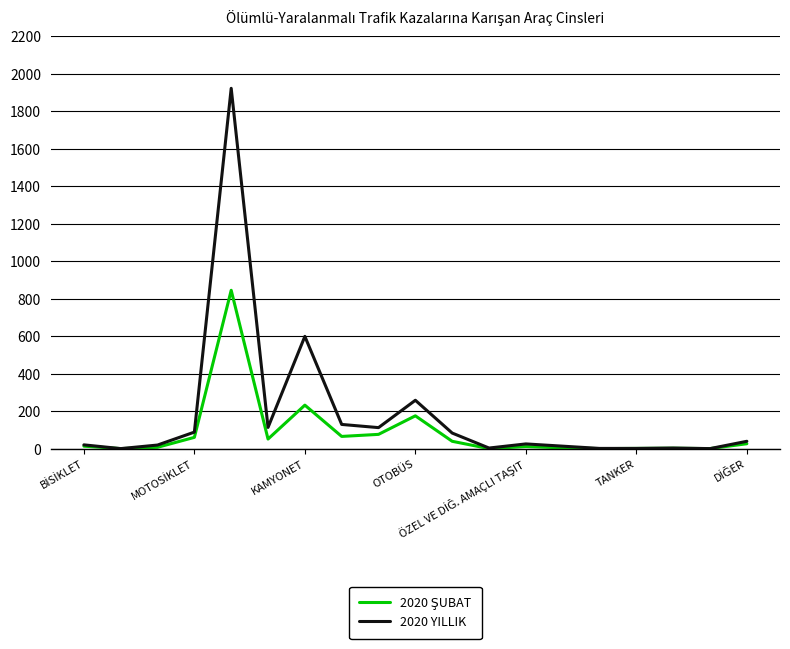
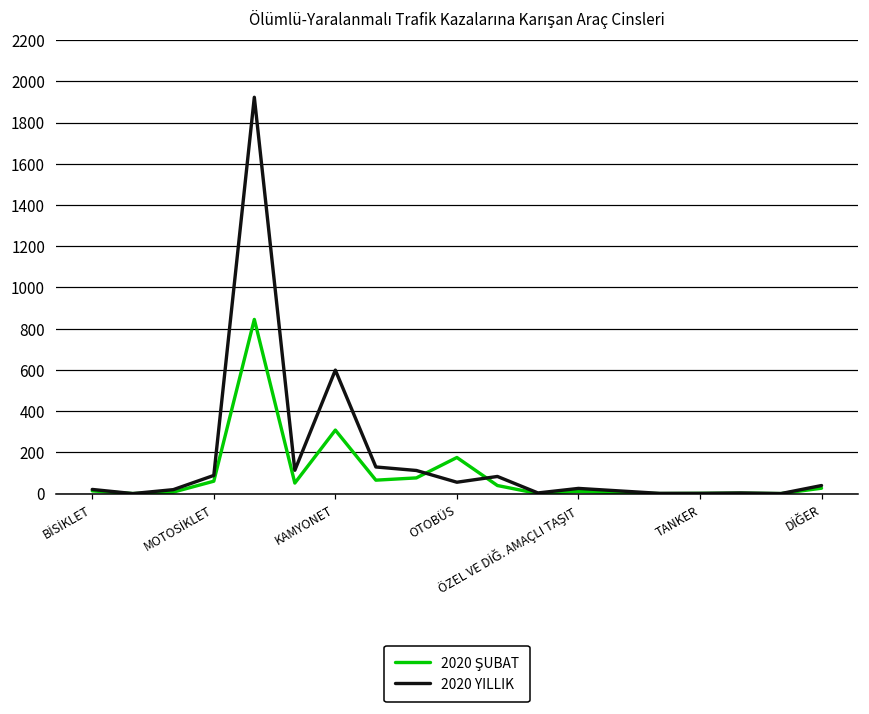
  {
    "2020 ŞUBAT": {
      "MOTOSİKLET": 60,
-     "KAMYONET": 230,
+     "KAMYONET": 310,
      "OTOBÜS": 180,
      "ÖZEL VE DİĞ. AMAÇLI TAŞIT": 10
    },
    "2020 YILLIK": {
      "MOTOSİKLET": 90,
      "KAMYONET": 600,
-     "OTOBÜS": 260,
+     "OTOBÜS": 60,
      "ÖZEL VE DİĞ. AMAÇLI TAŞIT": 30
    }
  }
